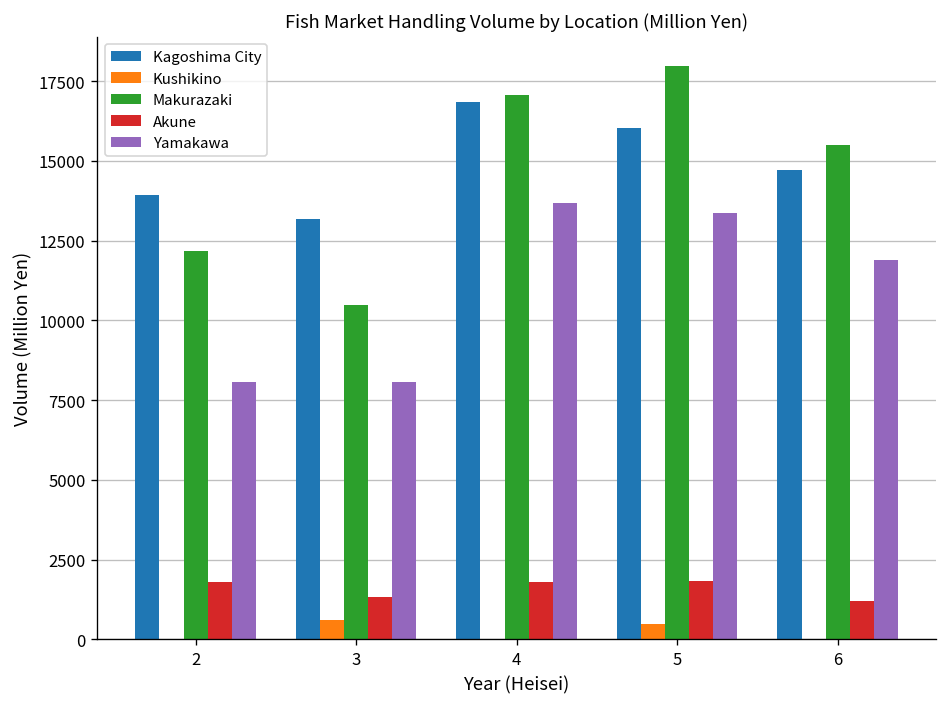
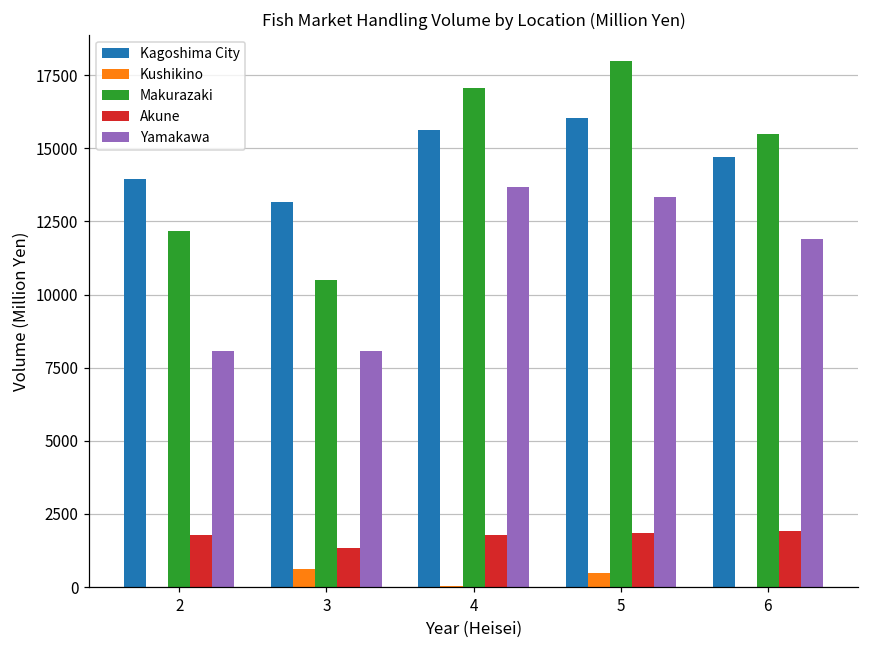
  {
    "Kagoshima City": {
      "2": 13900,
      "3": 13200,
-     "4": 16900,
+     "4": 15600,
      "5": 16000,
      "6": 14700
    },
    "Kushikino": {
      "3": 600,
      "5": 500
    },
    "Makurazaki": {
      "2": 12200,
      "3": 10500,
      "4": 17100,
      "5": 18000,
      "6": 15500
    },
    "Akune": {
      "2": 1800,
      "3": 1300,
      "4": 1800,
      "5": 1800,
-     "6": 1200
+     "6": 1900
    },
    "Yamakawa": {
      "2": 8100,
      "3": 8100,
      "4": 13700,
      "5": 13400,
      "6": 11900
    }
  }
